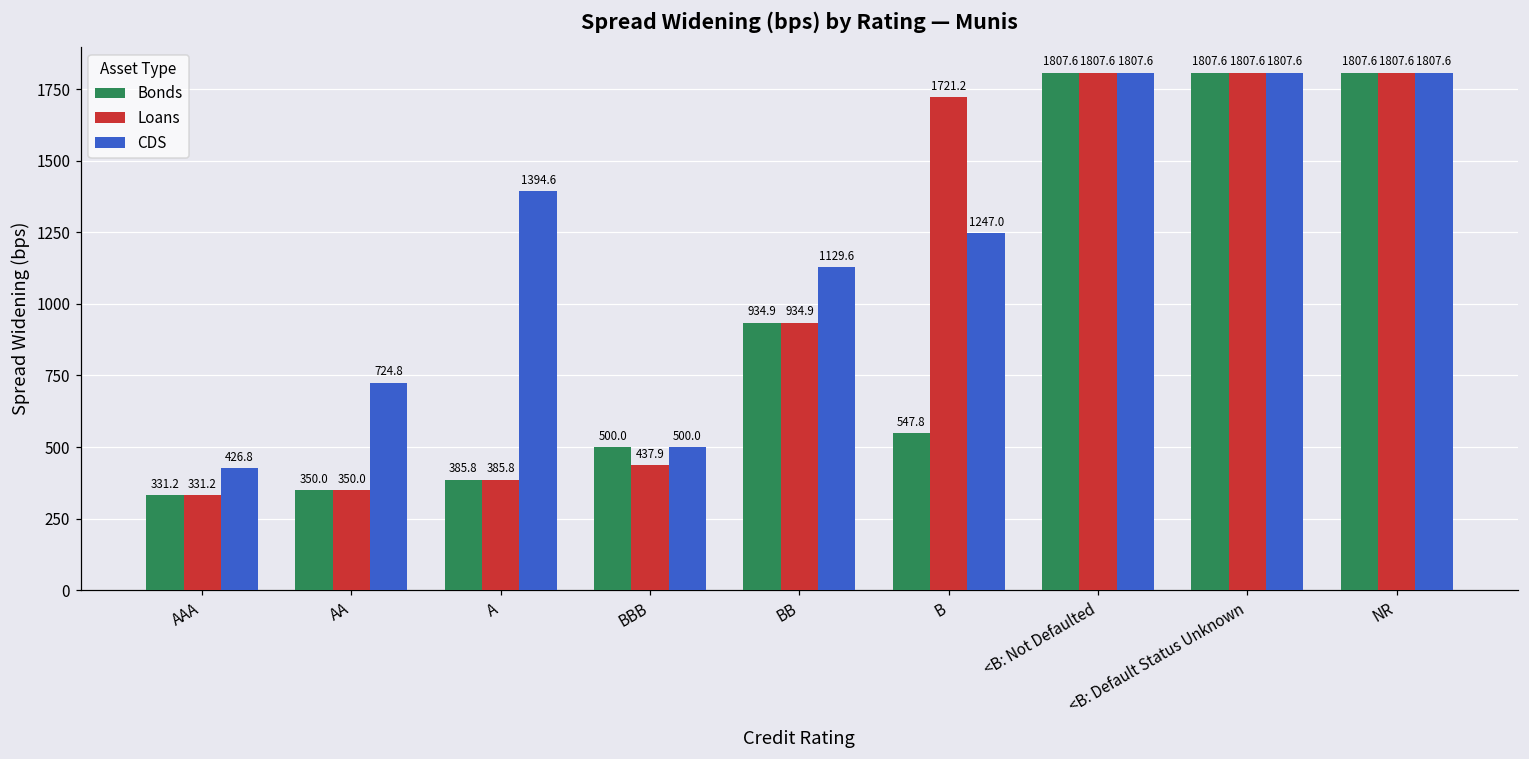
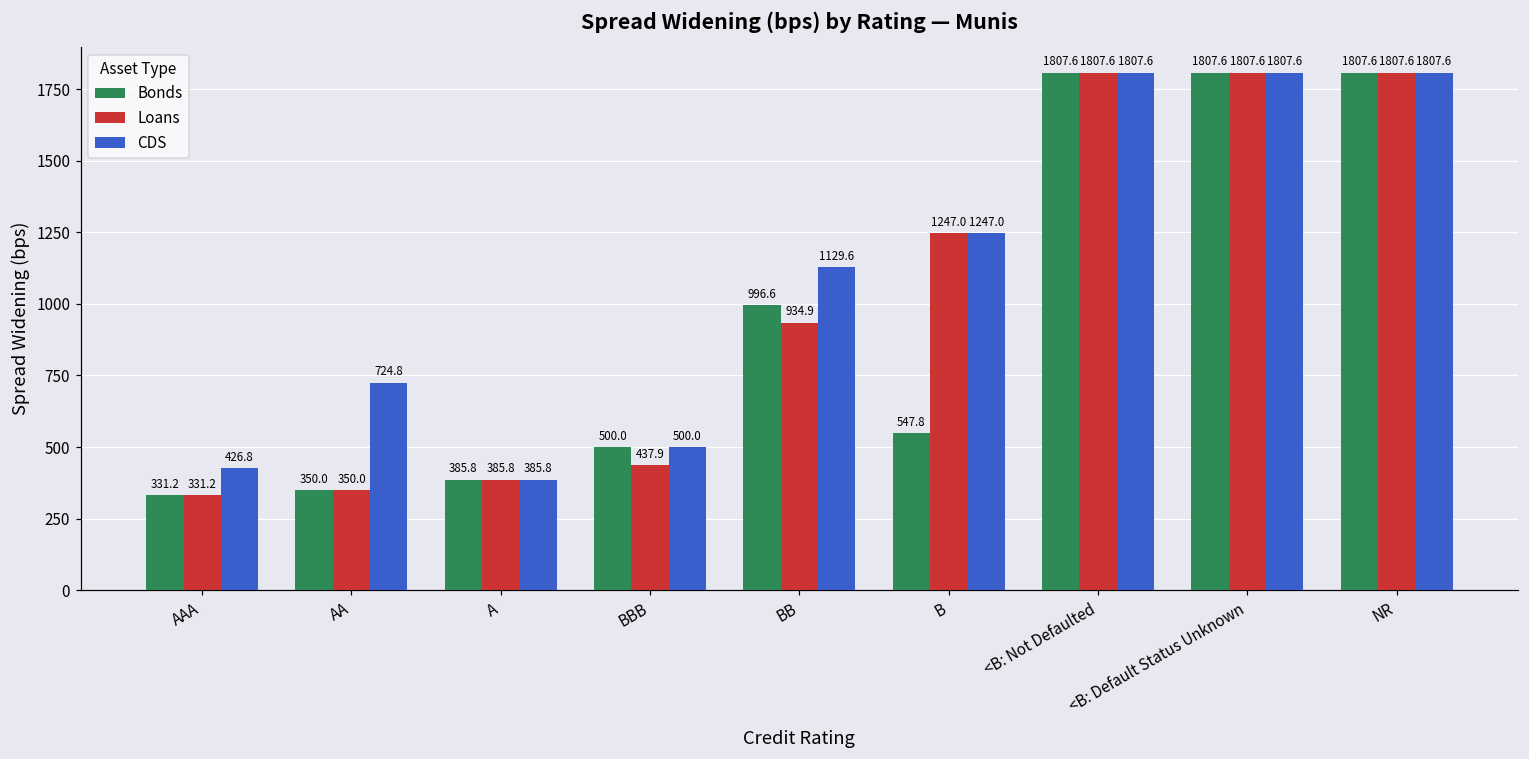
  {
    "Bonds": {
      "AAA": 331.2,
      "AA": 350.0,
      "A": 385.8,
      "BBB": 500.0,
-     "BB": 934.9,
+     "BB": 996.6,
      "B": 547.8,
      "<B: Not Defaulted": 1807.6,
      "<B: Default Status Unknown": 1807.6,
      "NR": 1807.6
    },
    "Loans": {
      "AAA": 331.2,
      "AA": 350.0,
      "A": 385.8,
      "BBB": 437.9,
      "BB": 934.9,
-     "B": 1721.2,
+     "B": 1247.0,
      "<B: Not Defaulted": 1807.6,
      "<B: Default Status Unknown": 1807.6,
      "NR": 1807.6
    },
    "CDS": {
      "AAA": 426.8,
      "AA": 724.8,
-     "A": 1394.6,
+     "A": 385.8,
      "BBB": 500.0,
      "BB": 1129.6,
      "B": 1247.0,
      "<B: Not Defaulted": 1807.6,
      "<B: Default Status Unknown": 1807.6,
      "NR": 1807.6
    }
  }
